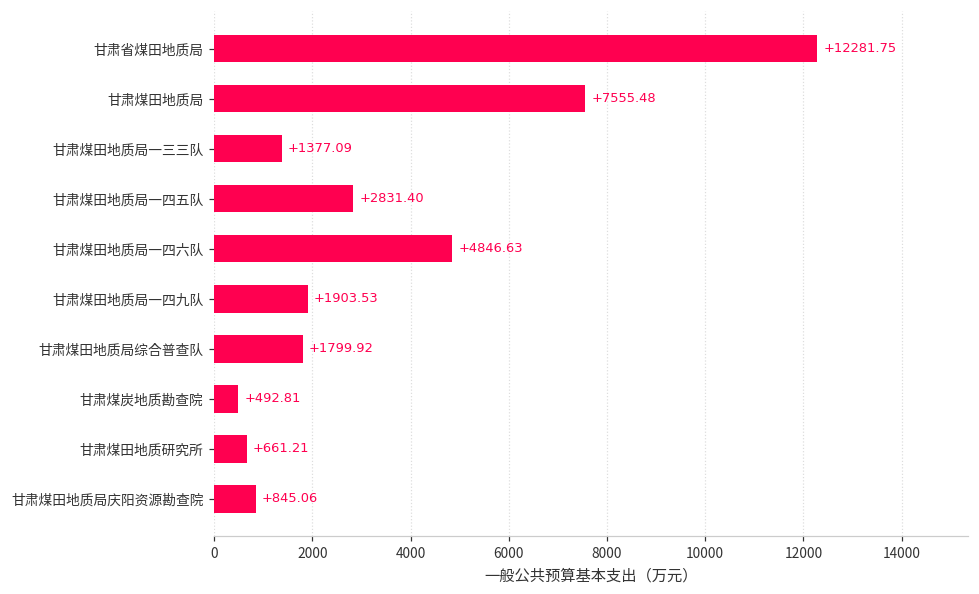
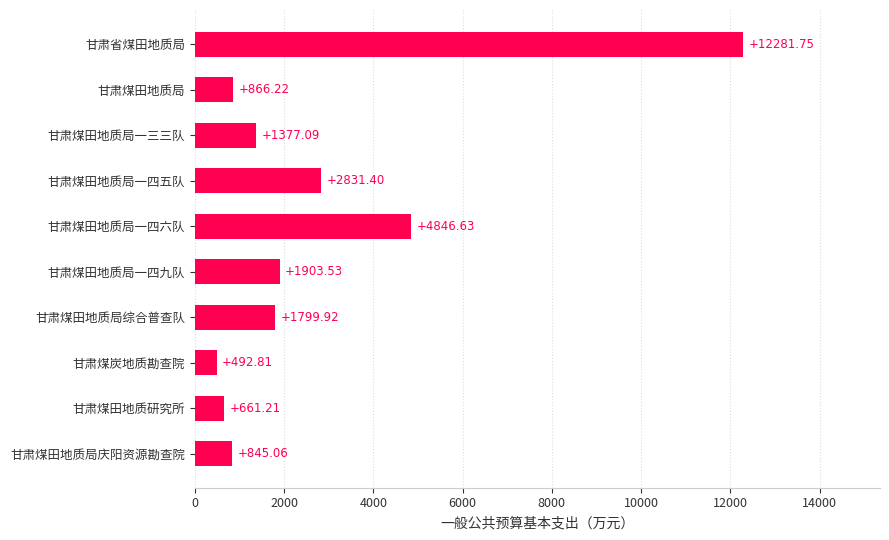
  {
    "甘肃省煤田地质局": "+12281.75",
-   "甘肃煤田地质局": "+7555.48",
+   "甘肃煤田地质局": "+866.22",
    "甘肃煤田地质局一三三队": "+1377.09",
    "甘肃煤田地质局一四五队": "+2831.40",
    "甘肃煤田地质局一四六队": "+4846.63",
    "甘肃煤田地质局一四九队": "+1903.53",
    "甘肃煤田地质局综合普查队": "+1799.92",
    "甘肃煤炭地质勘查院": "+492.81",
    "甘肃煤田地质研究所": "+661.21",
    "甘肃煤田地质局庆阳资源勘查院": "+845.06"
  }
